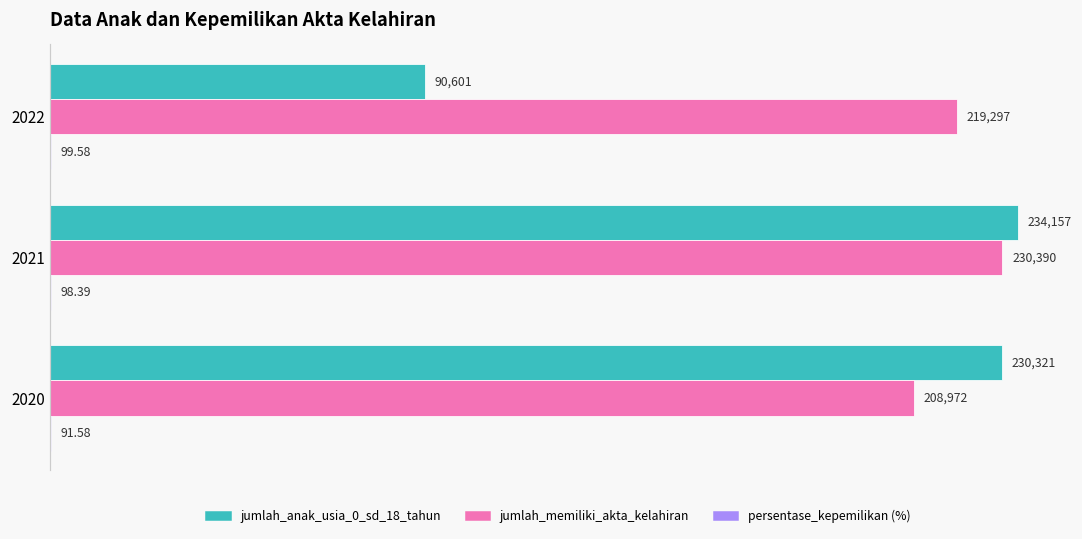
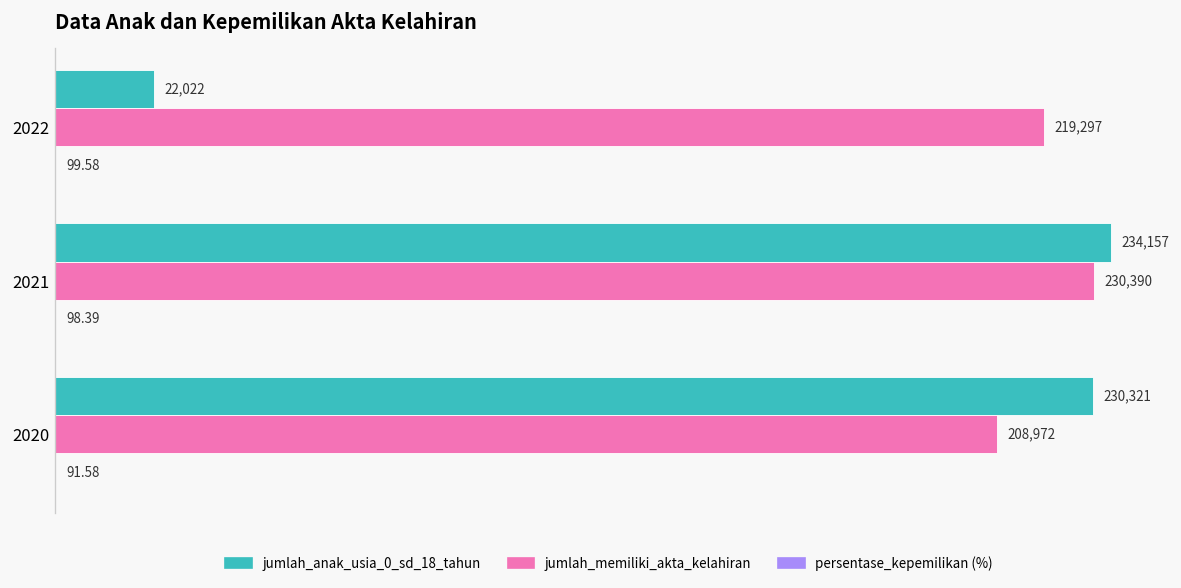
  {
    "jumlah_anak_usia_0_sd_18_tahun": {
-     "2022": "90,601",
+     "2022": "22,022",
      "2021": "234,157",
      "2020": "230,321"
    }
  }
